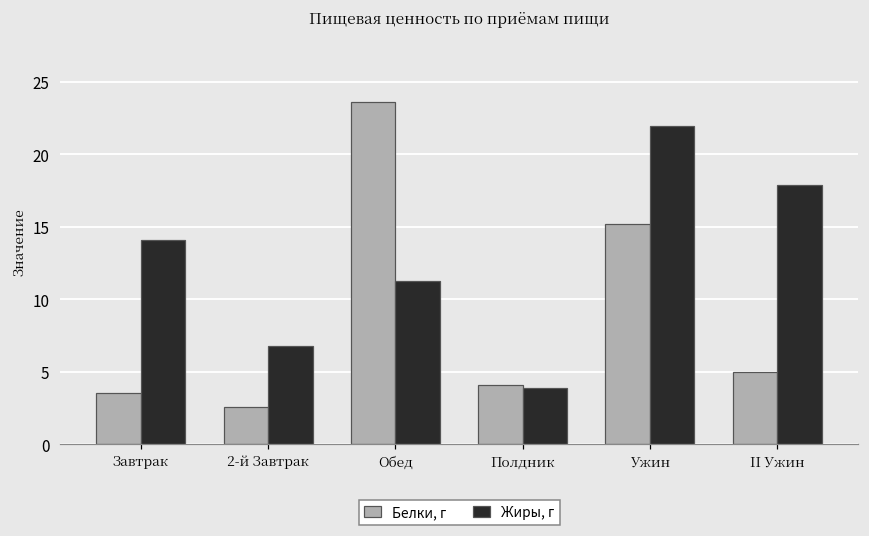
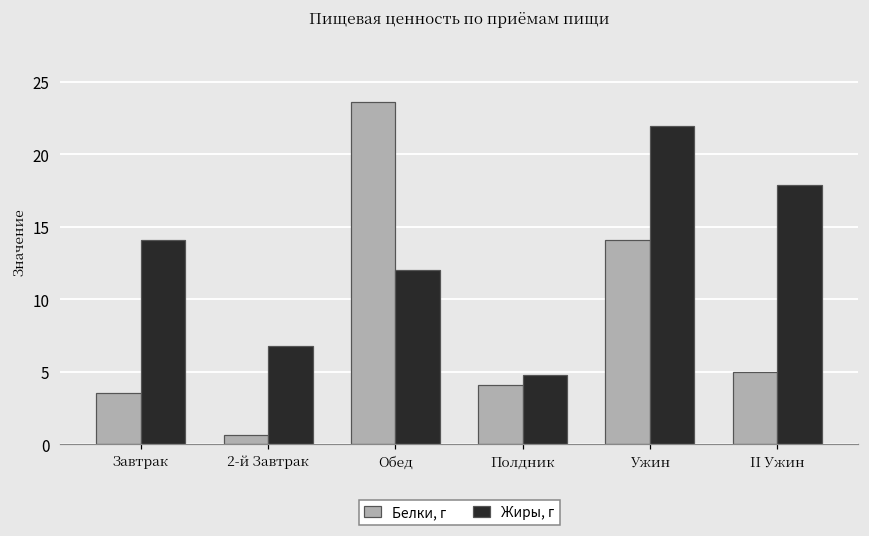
  {
    "Белки, г": {
      "Завтрак": 3.5,
-     "2-й Завтрак": 2.6,
+     "2-й Завтрак": 0.6,
      "Обед": 23.6,
      "Полдник": 4.1,
-     "Ужин": 15.2,
+     "Ужин": 14.1,
      "II Ужин": 5.0
    },
    "Жиры, г": {
      "Завтрак": 14.1,
      "2-й Завтрак": 6.8,
-     "Обед": 11.3,
-     "Полдник": 3.9,
+     "Обед": 12.0,
+     "Полдник": 4.8,
      "Ужин": 22.0,
      "II Ужин": 17.9
    }
  }
